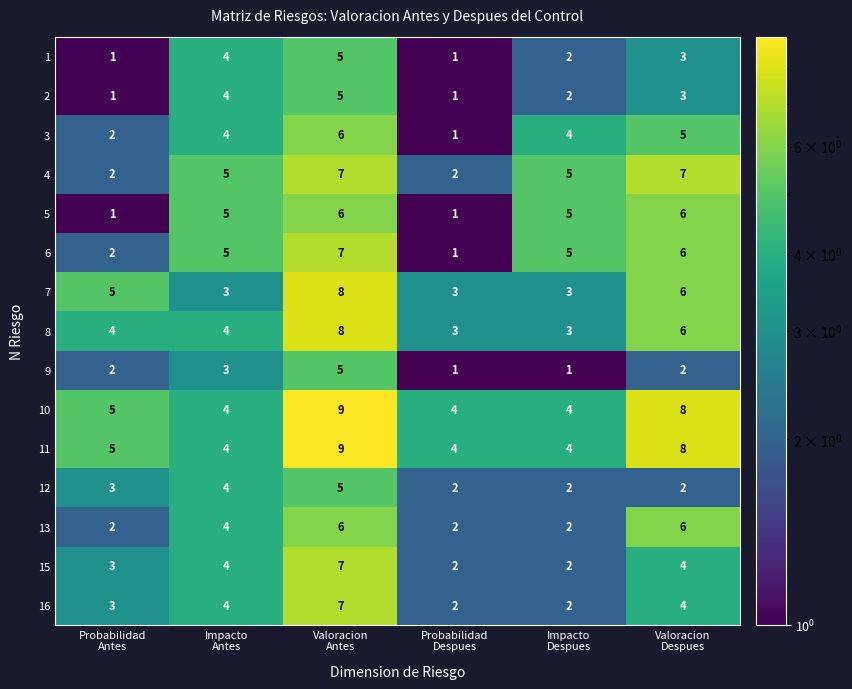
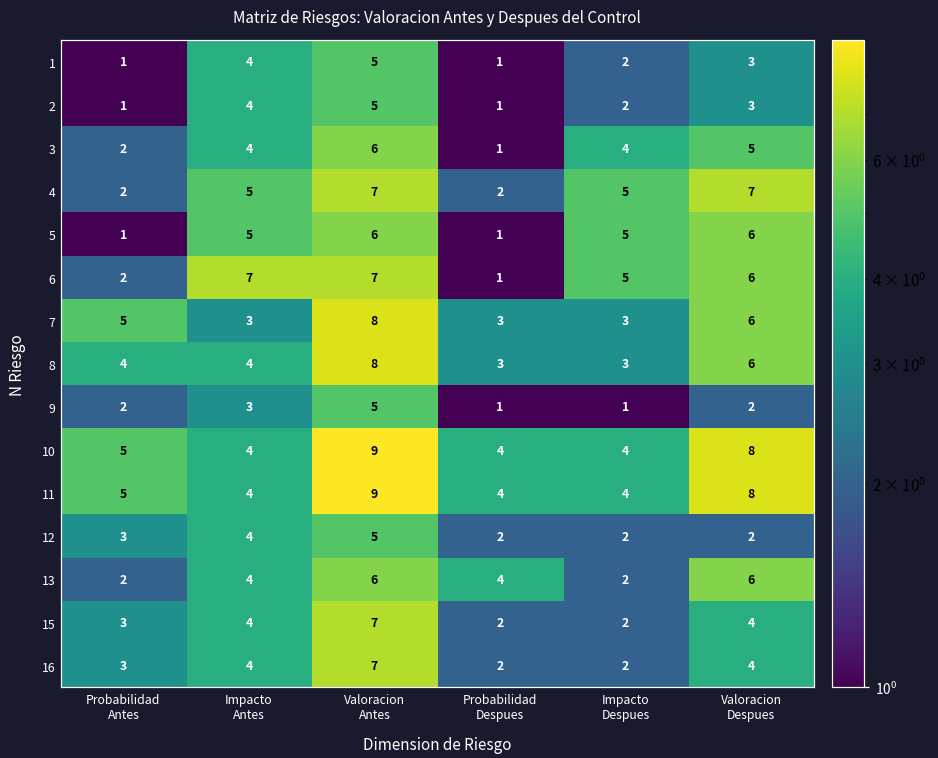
  {
    "1": {
      "Probabilidad Antes": 1,
      "Impacto Antes": 4,
      "Valoracion Antes": 5,
      "Probabilidad Despues": 1,
      "Impacto Despues": 2,
      "Valoracion Despues": 3
    },
    "2": {
      "Probabilidad Antes": 1,
      "Impacto Antes": 4,
      "Valoracion Antes": 5,
      "Probabilidad Despues": 1,
      "Impacto Despues": 2,
      "Valoracion Despues": 3
    },
    "3": {
      "Probabilidad Antes": 2,
      "Impacto Antes": 4,
      "Valoracion Antes": 6,
      "Probabilidad Despues": 1,
      "Impacto Despues": 4,
      "Valoracion Despues": 5
    },
    "4": {
      "Probabilidad Antes": 2,
      "Impacto Antes": 5,
      "Valoracion Antes": 7,
      "Probabilidad Despues": 2,
      "Impacto Despues": 5,
      "Valoracion Despues": 7
    },
    "5": {
      "Probabilidad Antes": 1,
      "Impacto Antes": 5,
      "Valoracion Antes": 6,
      "Probabilidad Despues": 1,
      "Impacto Despues": 5,
      "Valoracion Despues": 6
    },
    "6": {
      "Probabilidad Antes": 2,
-     "Impacto Antes": 5,
+     "Impacto Antes": 7,
      "Valoracion Antes": 7,
      "Probabilidad Despues": 1,
      "Impacto Despues": 5,
      "Valoracion Despues": 6
    },
    "7": {
      "Probabilidad Antes": 5,
      "Impacto Antes": 3,
      "Valoracion Antes": 8,
      "Probabilidad Despues": 3,
      "Impacto Despues": 3,
      "Valoracion Despues": 6
    },
    "8": {
      "Probabilidad Antes": 4,
      "Impacto Antes": 4,
      "Valoracion Antes": 8,
      "Probabilidad Despues": 3,
      "Impacto Despues": 3,
      "Valoracion Despues": 6
    },
    "9": {
      "Probabilidad Antes": 2,
      "Impacto Antes": 3,
      "Valoracion Antes": 5,
      "Probabilidad Despues": 1,
      "Impacto Despues": 1,
      "Valoracion Despues": 2
    },
    "10": {
      "Probabilidad Antes": 5,
      "Impacto Antes": 4,
      "Valoracion Antes": 9,
      "Probabilidad Despues": 4,
      "Impacto Despues": 4,
      "Valoracion Despues": 8
    },
    "11": {
      "Probabilidad Antes": 5,
      "Impacto Antes": 4,
      "Valoracion Antes": 9,
      "Probabilidad Despues": 4,
      "Impacto Despues": 4,
      "Valoracion Despues": 8
    },
    "12": {
      "Probabilidad Antes": 3,
      "Impacto Antes": 4,
      "Valoracion Antes": 5,
      "Probabilidad Despues": 2,
      "Impacto Despues": 2,
      "Valoracion Despues": 2
    },
    "13": {
      "Probabilidad Antes": 2,
      "Impacto Antes": 4,
      "Valoracion Antes": 6,
-     "Probabilidad Despues": 2,
+     "Probabilidad Despues": 4,
      "Impacto Despues": 2,
      "Valoracion Despues": 6
    },
    "15": {
      "Probabilidad Antes": 3,
      "Impacto Antes": 4,
      "Valoracion Antes": 7,
      "Probabilidad Despues": 2,
      "Impacto Despues": 2,
      "Valoracion Despues": 4
    },
    "16": {
      "Probabilidad Antes": 3,
      "Impacto Antes": 4,
      "Valoracion Antes": 7,
      "Probabilidad Despues": 2,
      "Impacto Despues": 2,
      "Valoracion Despues": 4
    }
  }
